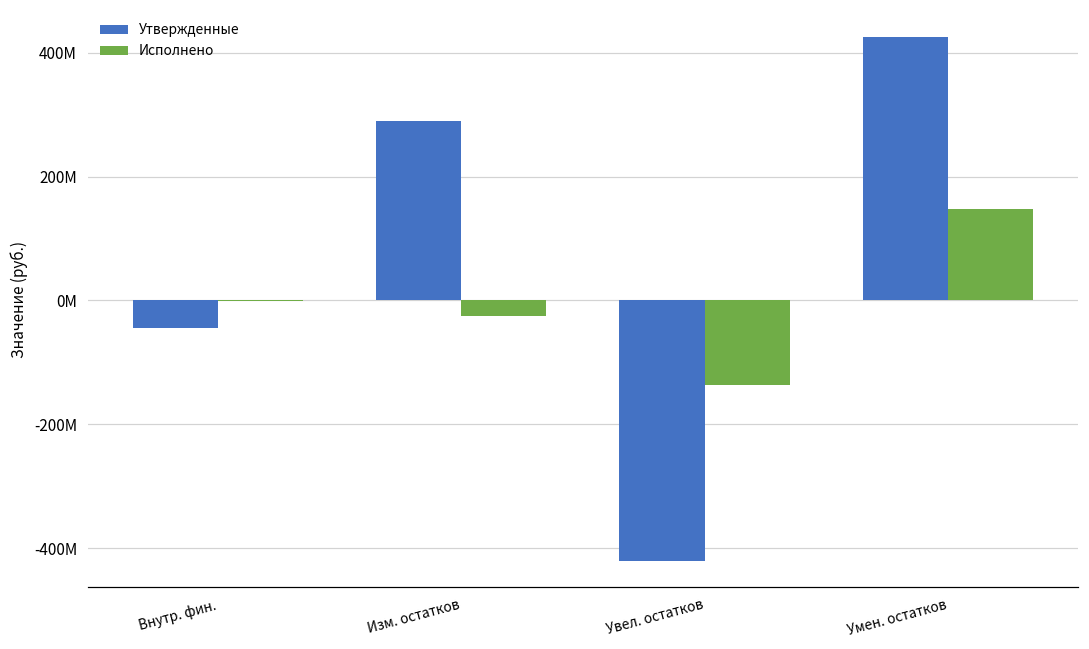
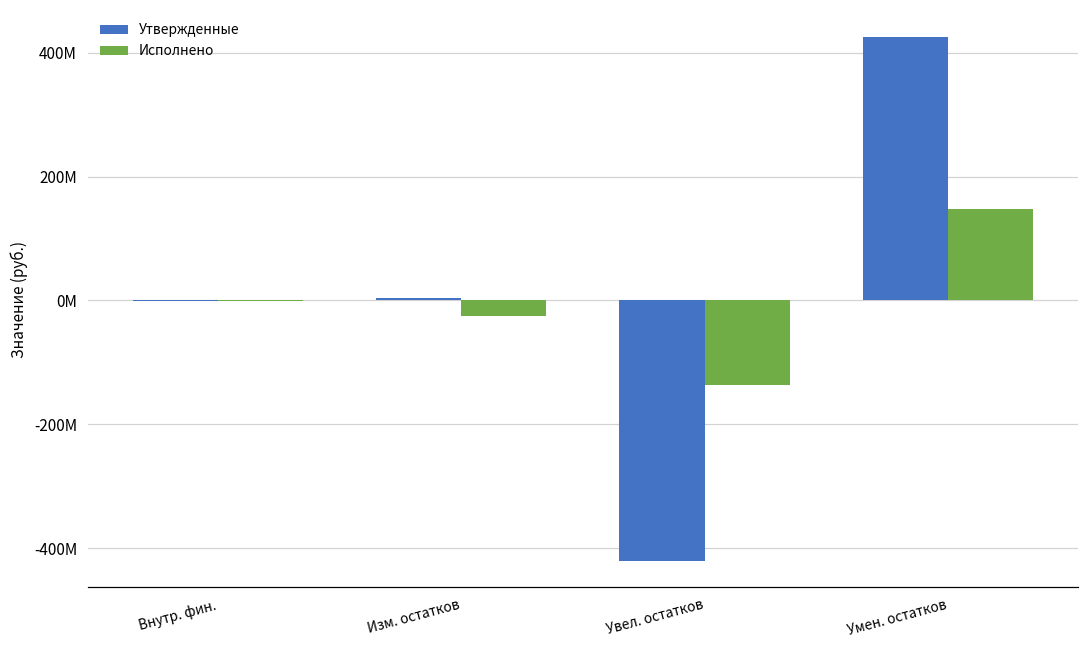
  {
    "Утвержденные": {
-     "Внутр. фин.": -40000000,
-     "Изм. остатков": 290000000,
+     "Внутр. фин.": 0,
+     "Изм. остатков": 0,
      "Увел. остатков": -420000000,
      "Умен. остатков": 420000000
    },
    "Исполнено": {
      "Изм. остатков": -30000000,
      "Увел. остатков": -140000000,
      "Умен. остатков": 150000000
    }
  }
